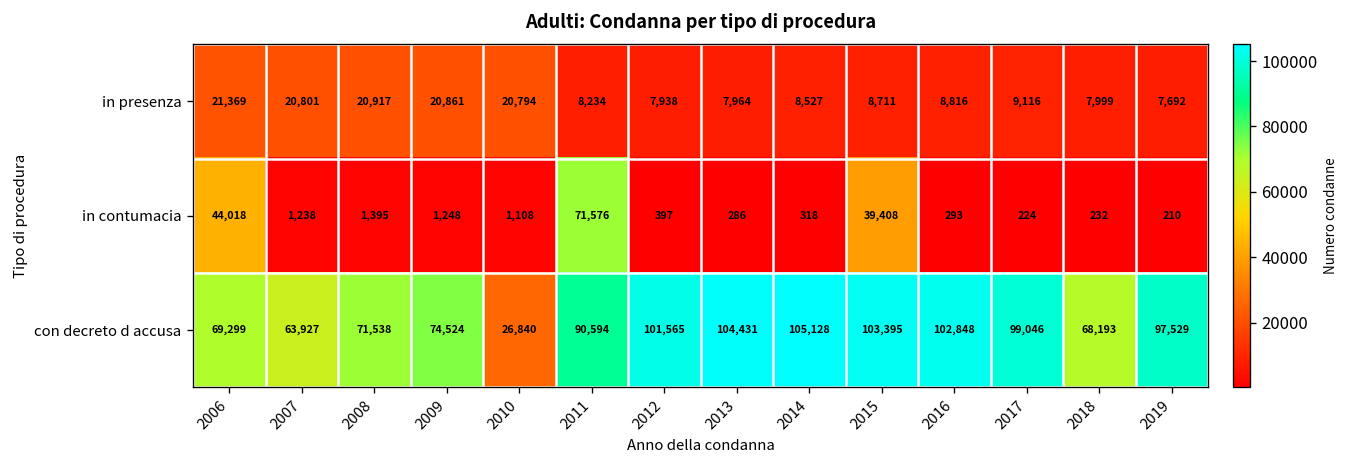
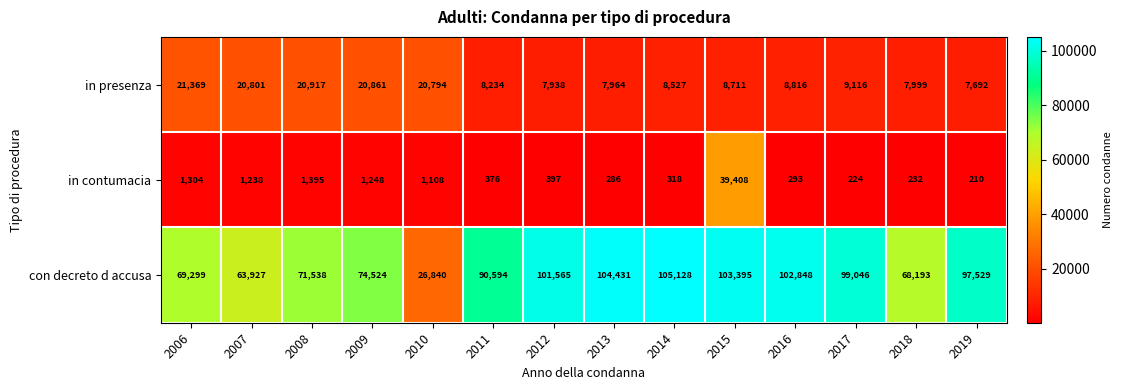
  {
    "in presenza": {
      "2006": "21,369",
      "2007": "20,801",
      "2008": "20,917",
      "2009": "20,861",
      "2010": "20,794",
      "2011": "8,234",
      "2012": "7,938",
      "2013": "7,964",
      "2014": "8,527",
      "2015": "8,711",
      "2016": "8,816",
      "2017": "9,116",
      "2018": "7,999",
      "2019": "7,692"
    },
    "in contumacia": {
-     "2006": "44,018",
+     "2006": "1,304",
      "2007": "1,238",
      "2008": "1,395",
      "2009": "1,248",
      "2010": "1,108",
-     "2011": "71,576",
+     "2011": "376",
      "2012": "397",
      "2013": "286",
      "2014": "318",
      "2015": "39,408",
      "2016": "293",
      "2017": "224",
      "2018": "232",
      "2019": "210"
    },
    "con decreto d accusa": {
      "2006": "69,299",
      "2007": "63,927",
      "2008": "71,538",
      "2009": "74,524",
      "2010": "26,840",
      "2011": "90,594",
      "2012": "101,565",
      "2013": "104,431",
      "2014": "105,128",
      "2015": "103,395",
      "2016": "102,848",
      "2017": "99,046",
      "2018": "68,193",
      "2019": "97,529"
    }
  }
